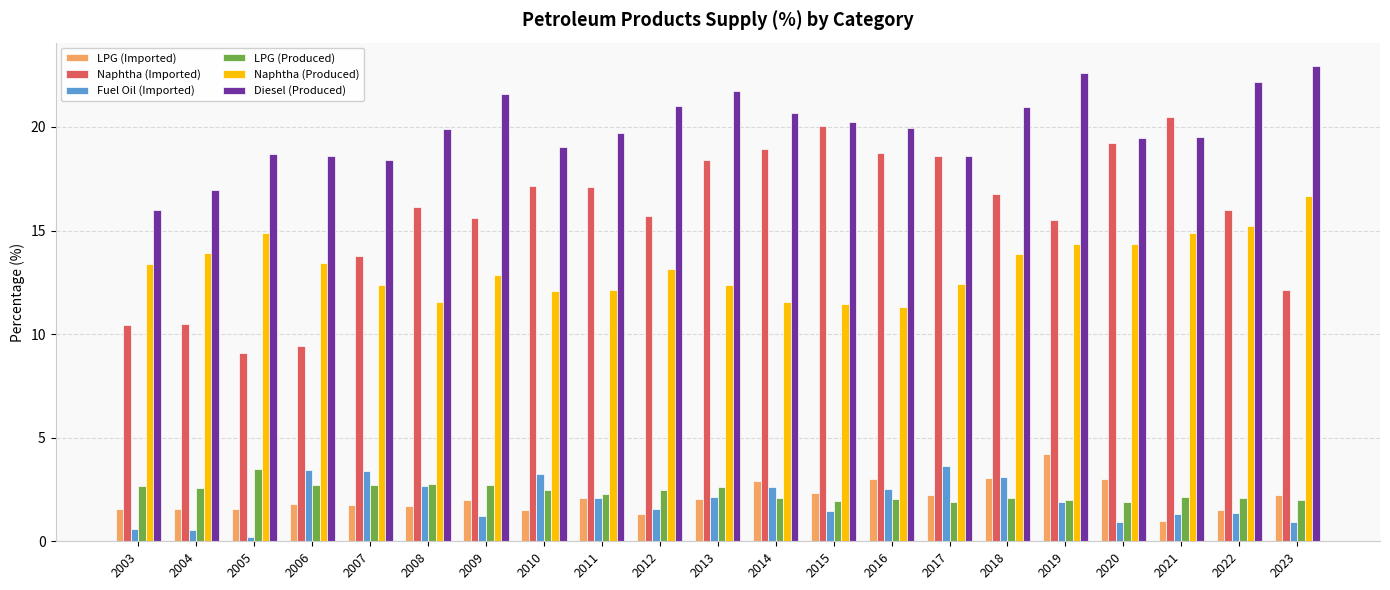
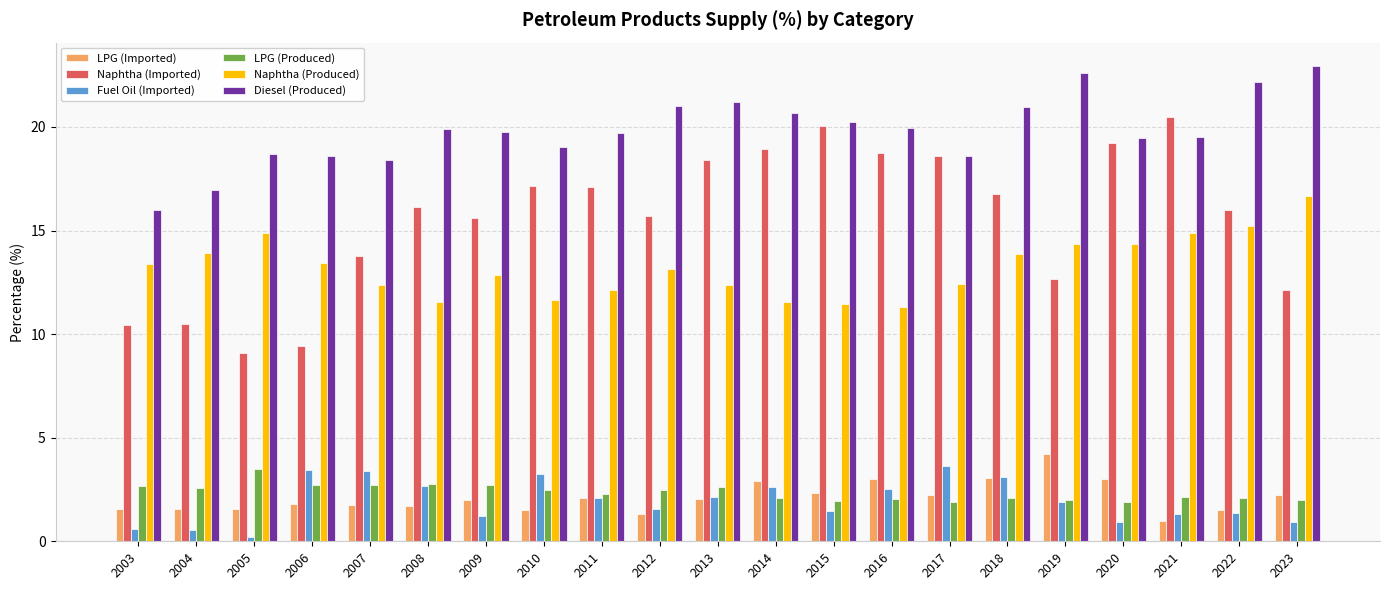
  {
    "LPG (Imported)": {
      "2003": 1.6,
      "2004": 1.6,
      "2005": 1.6,
      "2006": 1.8,
      "2007": 1.7,
      "2008": 1.7,
      "2009": 2.0,
      "2010": 1.5,
      "2011": 2.1,
      "2012": 1.3,
      "2013": 2.0,
      "2014": 2.9,
      "2015": 2.3,
      "2016": 3.0,
      "2017": 2.2,
      "2018": 3.0,
      "2019": 4.2,
      "2020": 3.0,
      "2021": 1.0,
      "2022": 1.5,
      "2023": 2.2
    },
    "Naphtha (Imported)": {
      "2003": 10.5,
      "2004": 10.5,
      "2005": 9.1,
      "2006": 9.4,
      "2007": 13.8,
      "2008": 16.1,
      "2009": 15.6,
      "2010": 17.2,
      "2011": 17.1,
      "2012": 15.7,
      "2013": 18.4,
      "2014": 19.0,
      "2015": 20.1,
      "2016": 18.7,
      "2017": 18.6,
      "2018": 16.8,
-     "2019": 15.5,
+     "2019": 12.6,
      "2020": 19.2,
      "2021": 20.5,
      "2022": 16.0,
      "2023": 12.1
    },
    "Fuel Oil (Imported)": {
      "2003": 0.6,
      "2004": 0.5,
      "2005": 0.2,
      "2006": 3.4,
      "2007": 3.4,
      "2008": 2.6,
      "2009": 1.2,
      "2010": 3.3,
      "2011": 2.1,
      "2012": 1.5,
      "2013": 2.1,
      "2014": 2.6,
      "2015": 1.5,
      "2016": 2.5,
      "2017": 3.7,
      "2018": 3.1,
      "2019": 1.9,
      "2020": 0.9,
      "2021": 1.3,
      "2022": 1.4,
      "2023": 0.9
    },
    "LPG (Produced)": {
      "2003": 2.7,
      "2004": 2.6,
      "2005": 3.5,
      "2006": 2.7,
      "2007": 2.7,
      "2008": 2.8,
      "2009": 2.7,
      "2010": 2.5,
      "2011": 2.3,
      "2012": 2.5,
      "2013": 2.6,
      "2014": 2.1,
      "2015": 2.0,
      "2016": 2.0,
      "2017": 1.9,
      "2018": 2.1,
      "2019": 2.0,
      "2020": 1.9,
      "2021": 2.1,
      "2022": 2.1,
      "2023": 2.0
    },
    "Naphtha (Produced)": {
      "2003": 13.4,
      "2004": 13.9,
      "2005": 14.9,
      "2006": 13.4,
      "2007": 12.4,
      "2008": 11.6,
      "2009": 12.9,
-     "2010": 12.1,
+     "2010": 11.7,
      "2011": 12.1,
      "2012": 13.2,
      "2013": 12.4,
      "2014": 11.5,
      "2015": 11.4,
      "2016": 11.3,
      "2017": 12.4,
      "2018": 13.9,
      "2019": 14.3,
      "2020": 14.3,
      "2021": 14.9,
      "2022": 15.2,
      "2023": 16.7
    },
    "Diesel (Produced)": {
      "2003": 16.0,
      "2004": 17.0,
      "2005": 18.7,
      "2006": 18.6,
      "2007": 18.4,
      "2008": 19.9,
-     "2009": 21.6,
+     "2009": 19.8,
      "2010": 19.0,
      "2011": 19.7,
      "2012": 21.0,
-     "2013": 21.7,
+     "2013": 21.2,
      "2014": 20.7,
      "2015": 20.3,
      "2016": 20.0,
      "2017": 18.6,
      "2018": 21.0,
      "2019": 22.6,
      "2020": 19.5,
      "2021": 19.5,
      "2022": 22.2,
      "2023": 22.9
    }
  }
